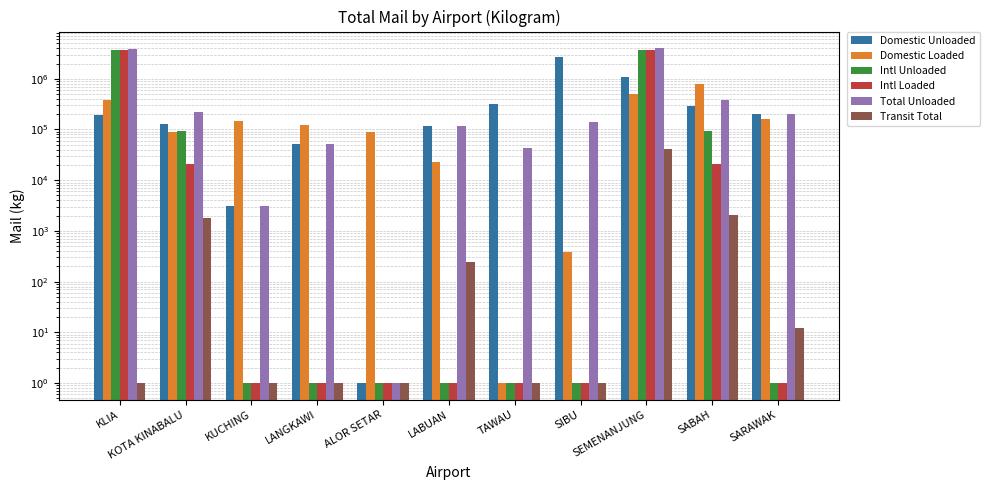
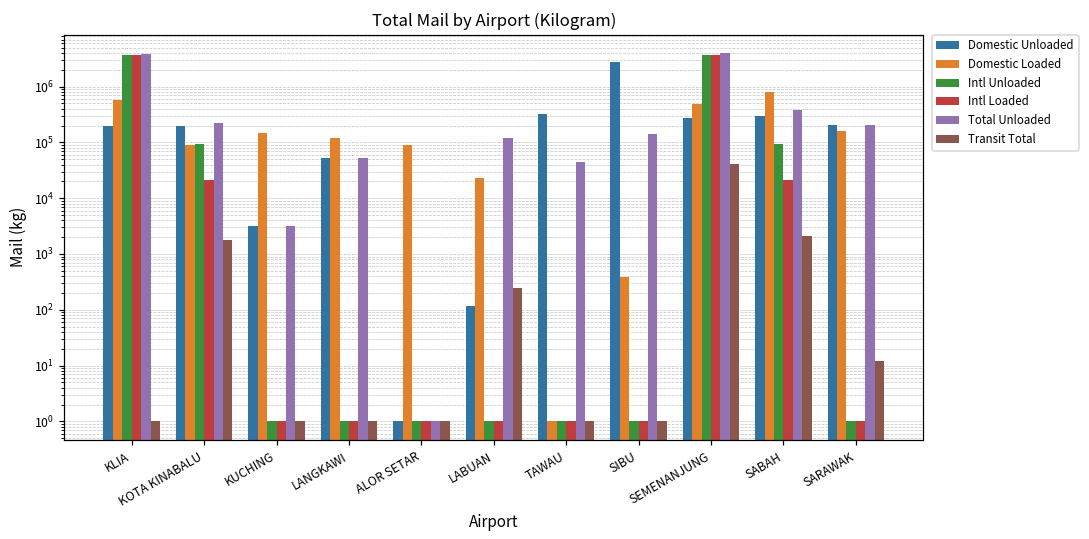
  {
    "Domestic Unloaded": {
      "KLIA": 200000,
-     "KOTA KINABALU": 130000,
+     "KOTA KINABALU": 190000,
      "KUCHING": 3000,
      "LANGKAWI": 50000,
      "ALOR SETAR": 1,
-     "LABUAN": 120000,
+     "LABUAN": 120,
      "TAWAU": 300000,
      "SIBU": 3000000,
-     "SEMENANJUNG": 1100000,
+     "SEMENANJUNG": 300000,
      "SABAH": 300000,
      "SARAWAK": 200000
    },
    "Domestic Loaded": {
-     "KLIA": 400000,
+     "KLIA": 600000,
      "KOTA KINABALU": 90000,
      "KUCHING": 150000,
      "LANGKAWI": 120000,
      "ALOR SETAR": 90000,
      "LABUAN": 20000,
      "TAWAU": 1,
      "SIBU": 400,
      "SEMENANJUNG": 500000,
      "SABAH": 800000,
      "SARAWAK": 160000
    },
    "Intl Unloaded": {
      "KLIA": 4000000,
      "KOTA KINABALU": 90000,
      "KUCHING": 1,
      "LANGKAWI": 1,
      "ALOR SETAR": 1,
      "LABUAN": 1,
      "TAWAU": 1,
      "SIBU": 1,
      "SEMENANJUNG": 4000000,
      "SABAH": 90000,
      "SARAWAK": 1
    },
    "Intl Loaded": {
      "KLIA": 4000000,
      "KOTA KINABALU": 21000,
      "KUCHING": 1,
      "LANGKAWI": 1,
      "ALOR SETAR": 1,
      "LABUAN": 1,
      "TAWAU": 1,
      "SIBU": 1,
      "SEMENANJUNG": 4000000,
      "SABAH": 21000,
      "SARAWAK": 1
    },
    "Total Unloaded": {
      "KLIA": 4000000,
      "KOTA KINABALU": 200000,
      "KUCHING": 3000,
      "LANGKAWI": 50000,
      "ALOR SETAR": 1,
      "LABUAN": 120000,
      "TAWAU": 40000,
      "SIBU": 140000,
      "SEMENANJUNG": 4000000,
      "SABAH": 400000,
      "SARAWAK": 200000
    },
    "Transit Total": {
      "KLIA": 1,
      "KOTA KINABALU": 1800,
      "KUCHING": 1,
      "LANGKAWI": 1,
      "ALOR SETAR": 1,
      "LABUAN": 200,
      "TAWAU": 1,
      "SIBU": 1,
      "SEMENANJUNG": 40000,
      "SABAH": 2100,
      "SARAWAK": 12
    }
  }
